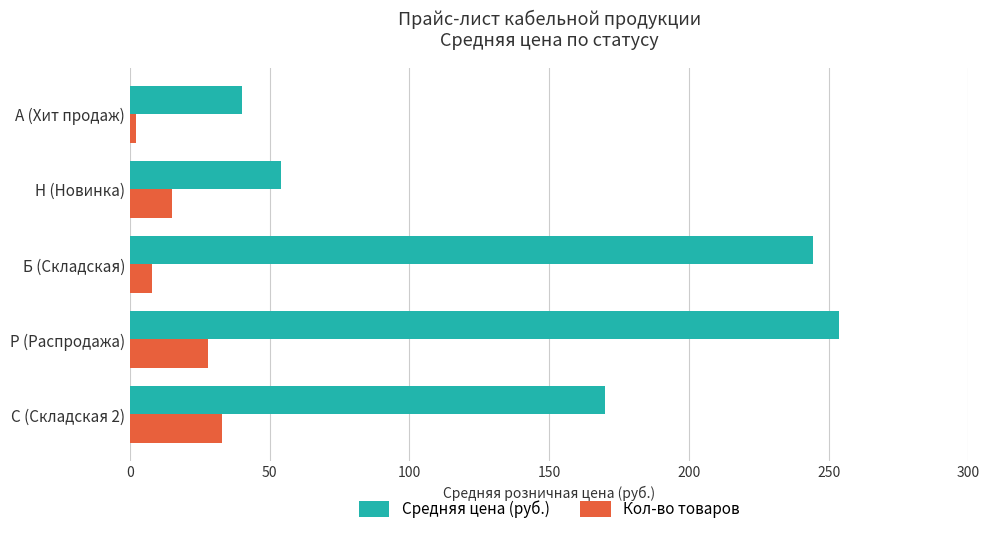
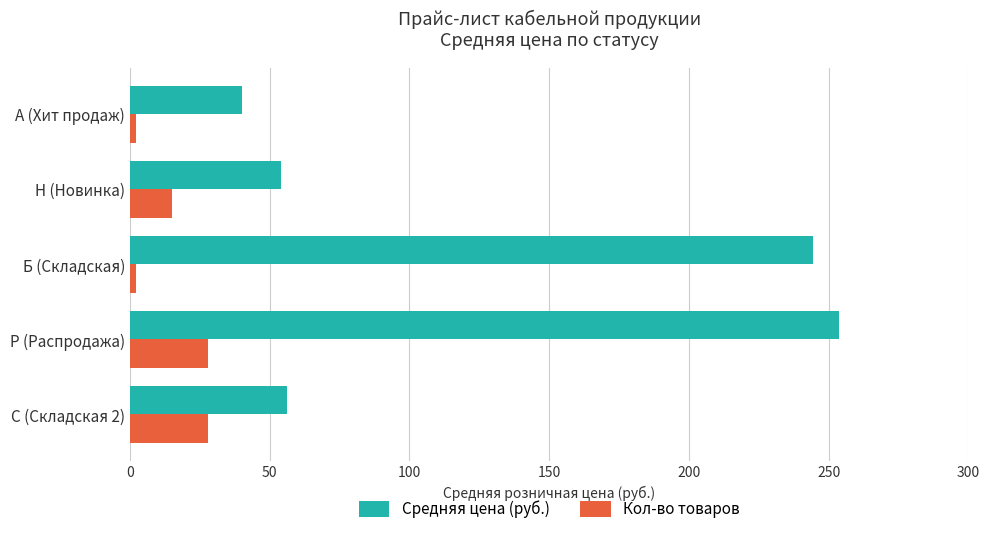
  {
    "Средняя цена (руб.)": {
      "А (Хит продаж)": 40,
      "Н (Новинка)": 54,
      "Б (Складская)": 244,
      "Р (Распродажа)": 254,
-     "С (Складская 2)": 170
+     "С (Складская 2)": 56
    },
    "Кол-во товаров": {
      "А (Хит продаж)": 2,
      "Н (Новинка)": 15,
-     "Б (Складская)": 8,
+     "Б (Складская)": 2,
      "Р (Распродажа)": 28,
-     "С (Складская 2)": 33
+     "С (Складская 2)": 28
    }
  }
